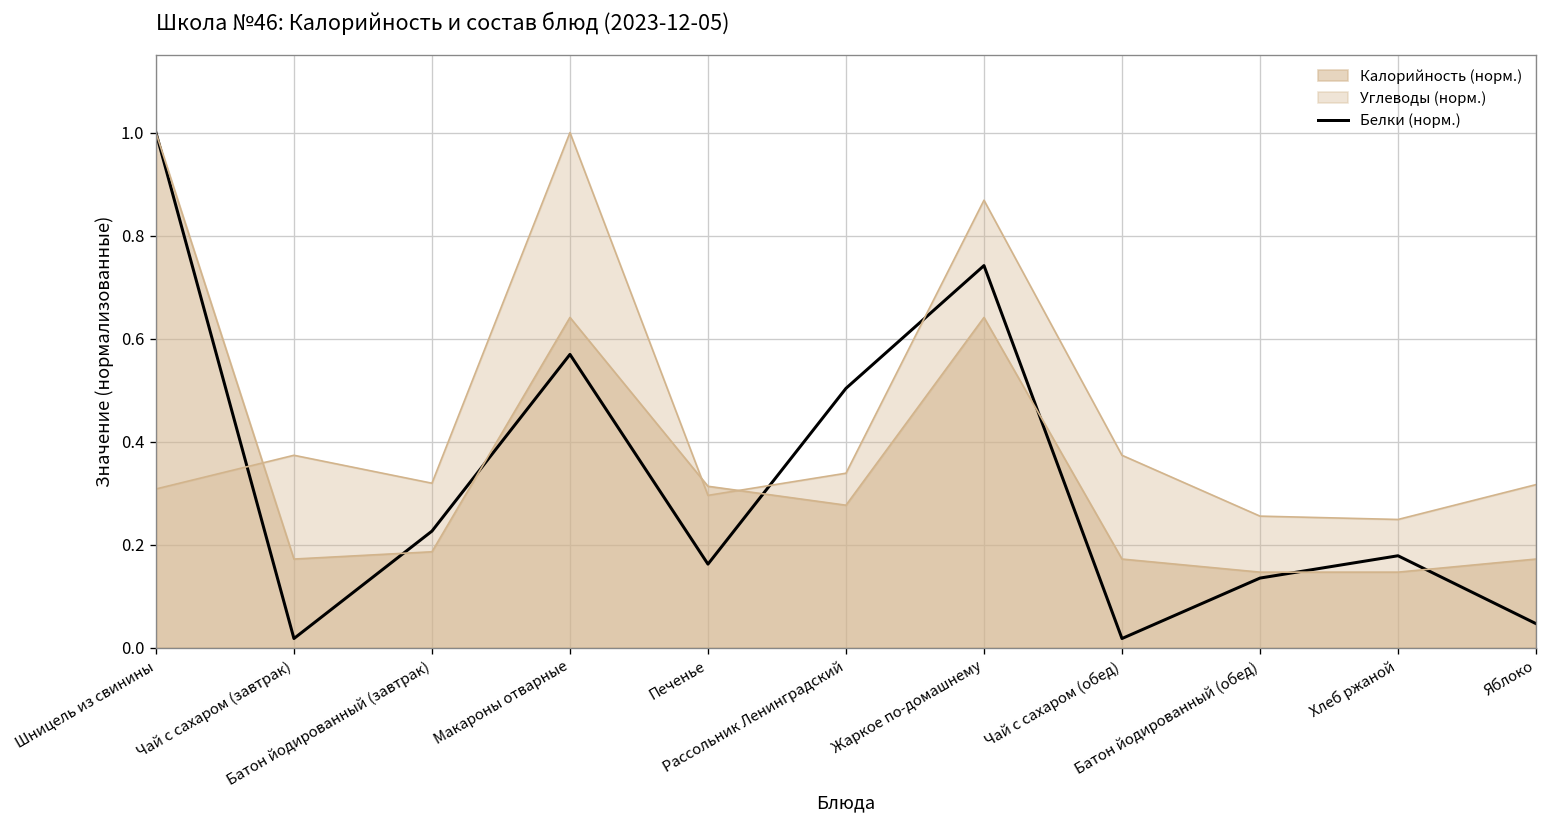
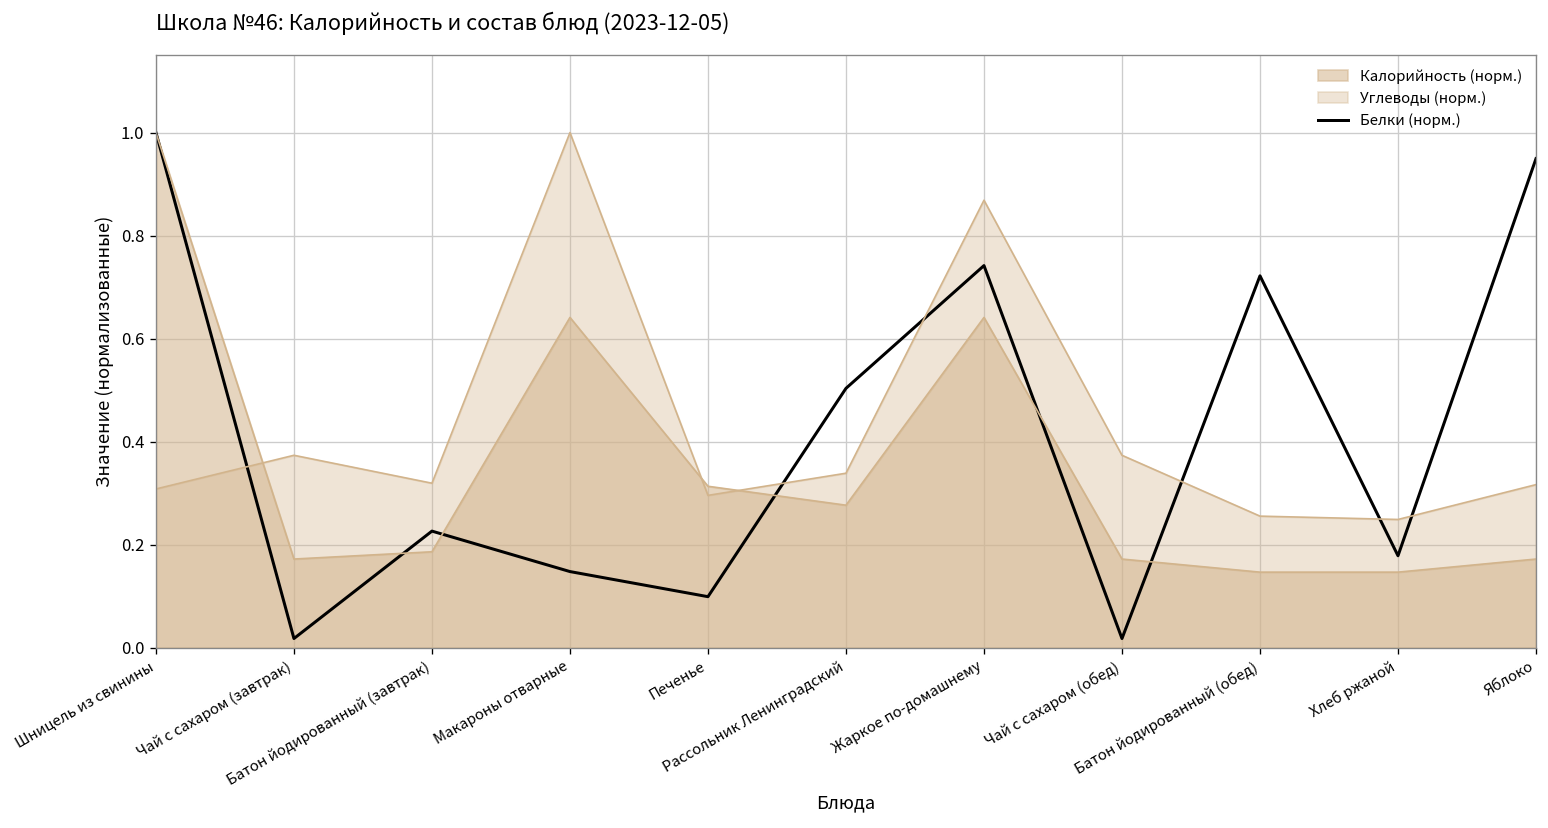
  {
    "Белки (норм.)": {
      "Чай с сахаром (завтрак)": 0.02,
      "Батон йодированный (завтрак)": 0.23,
-     "Макароны отварные": 0.57,
-     "Печенье": 0.16,
+     "Макароны отварные": 0.15,
+     "Печенье": 0.10,
      "Рассольник Ленинградский": 0.50,
      "Жаркое по-домашнему": 0.74,
      "Чай с сахаром (обед)": 0.02,
-     "Батон йодированный (обед)": 0.14,
+     "Батон йодированный (обед)": 0.72,
      "Хлеб ржаной": 0.18,
-     "Яблоко": 0.05
+     "Яблоко": 0.95
    }
  }
